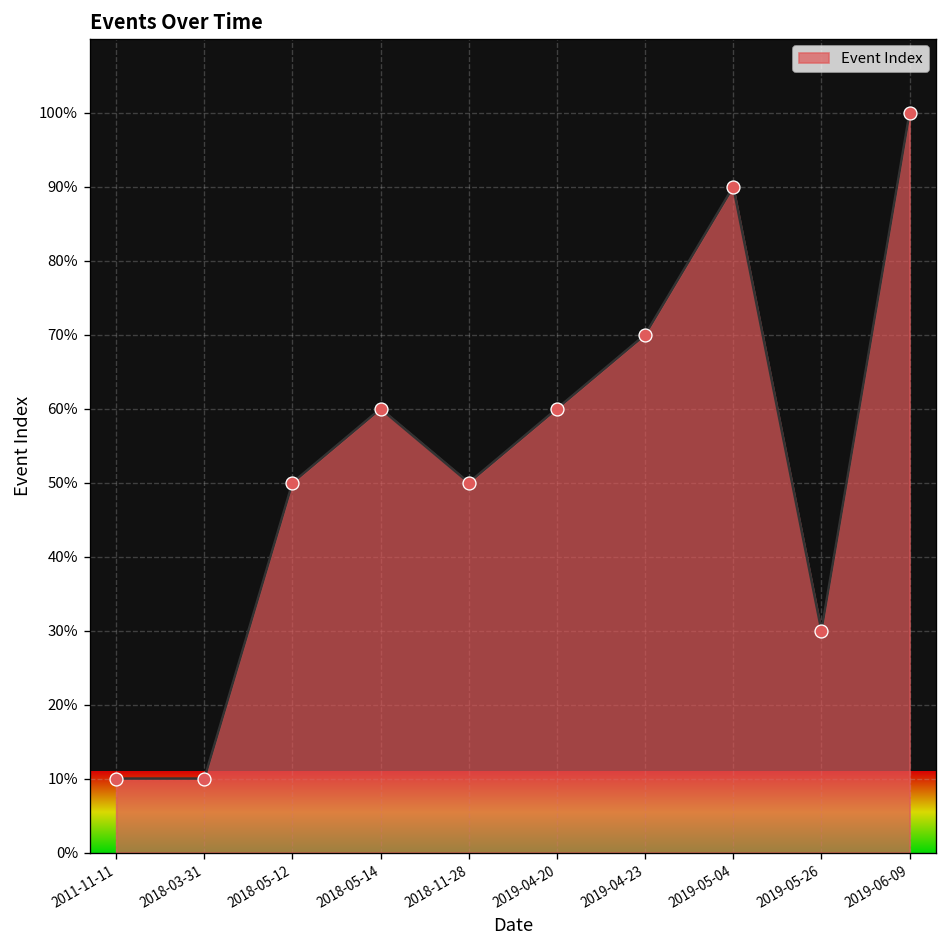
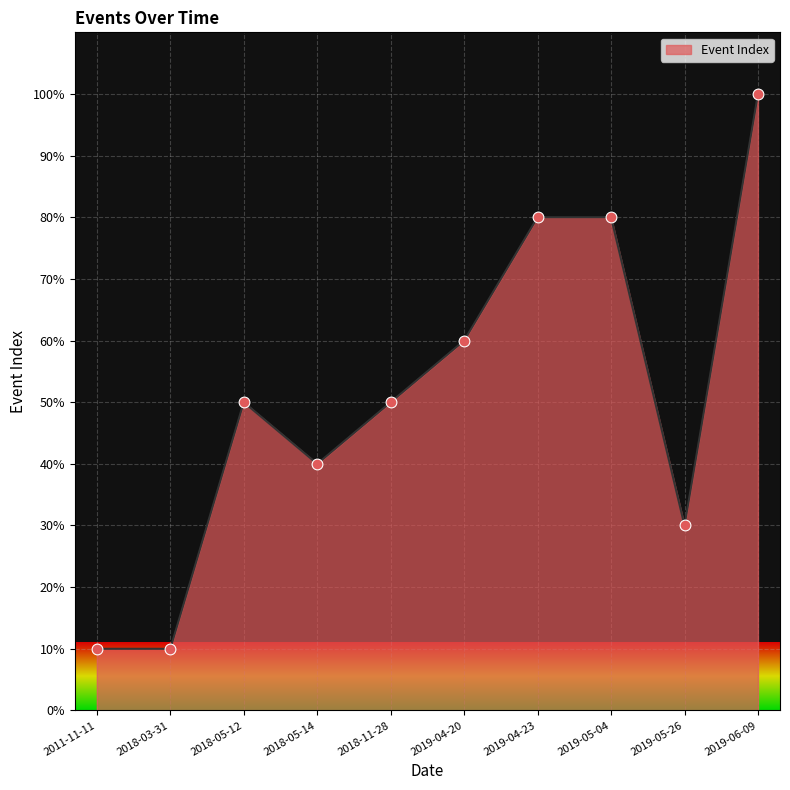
  {
    "2011-11-11": "10%",
    "2018-03-31": "10%",
    "2018-05-12": "50%",
-   "2018-05-14": "60%",
+   "2018-05-14": "40%",
    "2018-11-28": "50%",
    "2019-04-20": "60%",
-   "2019-04-23": "70%",
-   "2019-05-04": "90%",
+   "2019-04-23": "80%",
+   "2019-05-04": "80%",
    "2019-05-26": "30%",
    "2019-06-09": "100%"
  }
